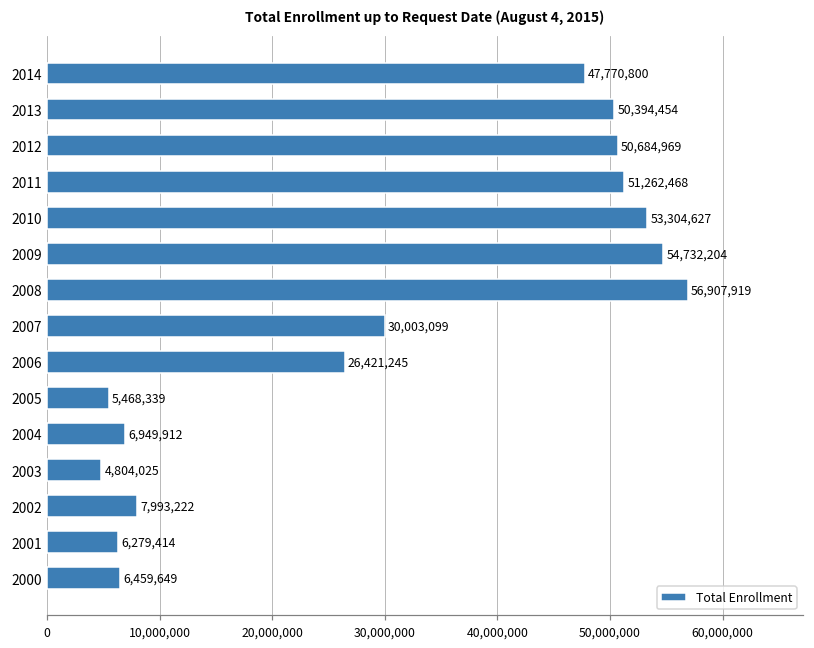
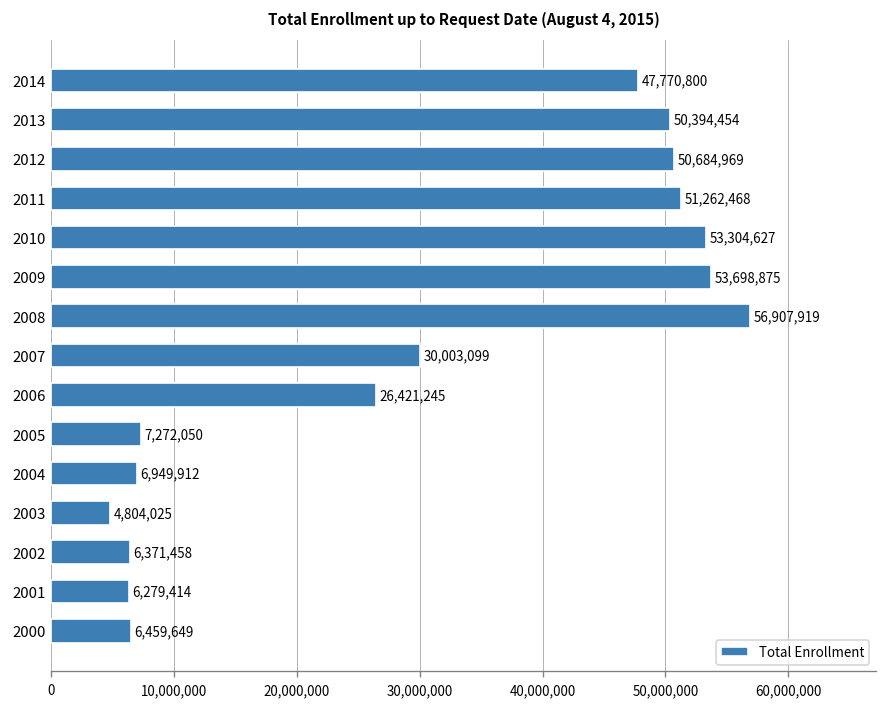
  {
    "2014": "47,770,800",
    "2013": "50,394,454",
    "2012": "50,684,969",
    "2011": "51,262,468",
    "2010": "53,304,627",
-   "2009": "54,732,204",
+   "2009": "53,698,875",
    "2008": "56,907,919",
    "2007": "30,003,099",
    "2006": "26,421,245",
-   "2005": "5,468,339",
+   "2005": "7,272,050",
    "2004": "6,949,912",
    "2003": "4,804,025",
-   "2002": "7,993,222",
+   "2002": "6,371,458",
    "2001": "6,279,414",
    "2000": "6,459,649"
  }
